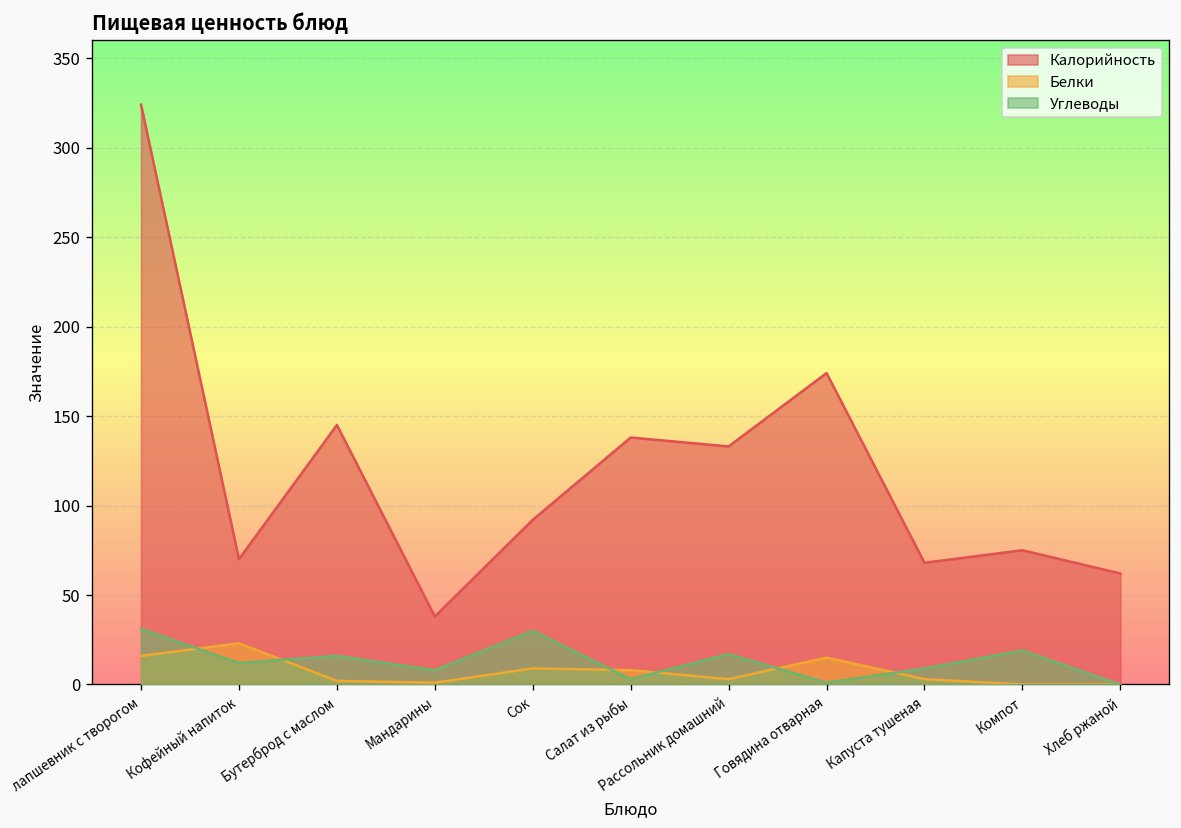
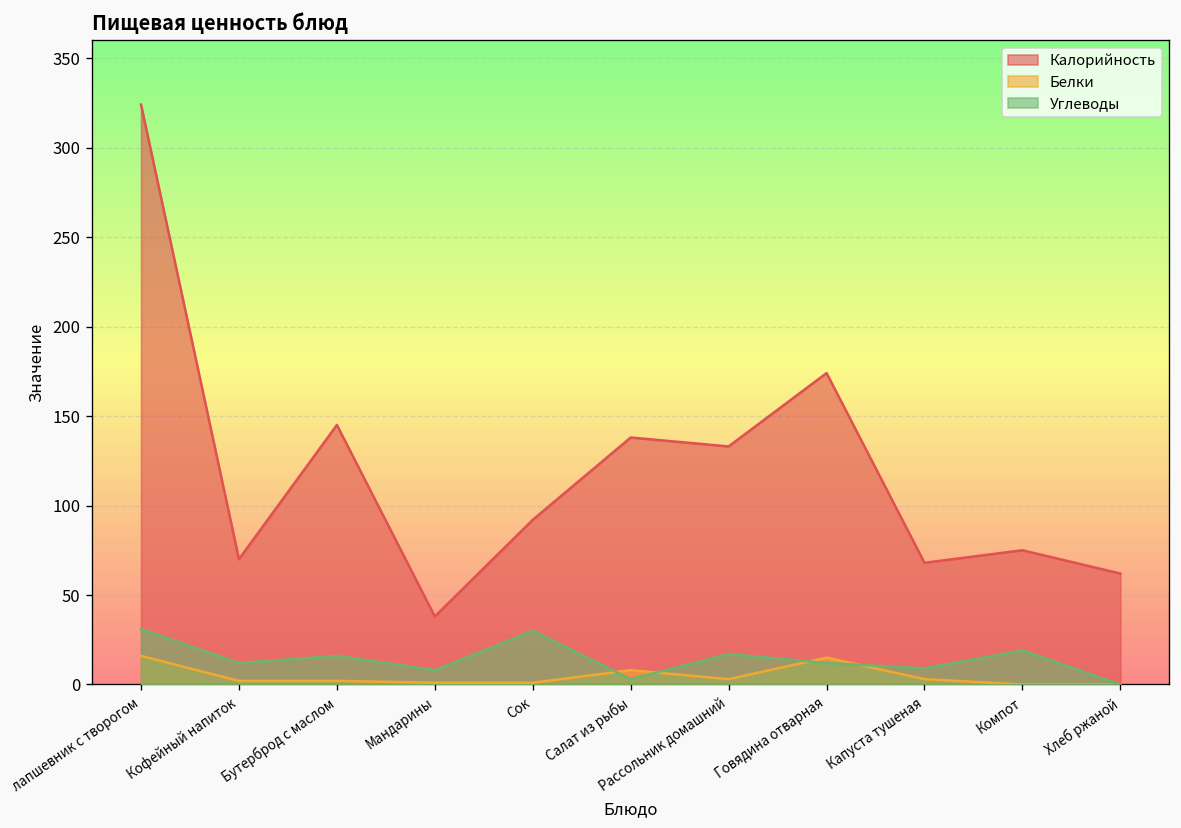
  {
    "Калорийность": {
      "лапшевник с творогом": 324,
      "Кофейный напиток": 70,
      "Бутерброд с маслом": 145,
      "Мандарины": 38,
      "Сок": 92,
      "Салат из рыбы": 138,
      "Рассольник домашний": 133,
      "Говядина отварная": 174,
      "Капуста тушеная": 68,
      "Компот": 75,
      "Хлеб ржаной": 62
    },
    "Белки": {
      "лапшевник с творогом": 16,
-     "Кофейный напиток": 23,
+     "Кофейный напиток": 2,
      "Бутерброд с маслом": 2,
      "Мандарины": 1,
-     "Сок": 9,
+     "Сок": 1,
      "Салат из рыбы": 8,
      "Рассольник домашний": 3,
      "Говядина отварная": 15,
      "Капуста тушеная": 3,
      "Компот": 0
    },
    "Углеводы": {
      "лапшевник с творогом": 31,
      "Кофейный напиток": 12,
      "Бутерброд с маслом": 16,
      "Мандарины": 8,
      "Сок": 30,
      "Салат из рыбы": 3,
      "Рассольник домашний": 17,
-     "Говядина отварная": 1,
+     "Говядина отварная": 12,
      "Капуста тушеная": 9,
      "Компот": 19
    }
  }
